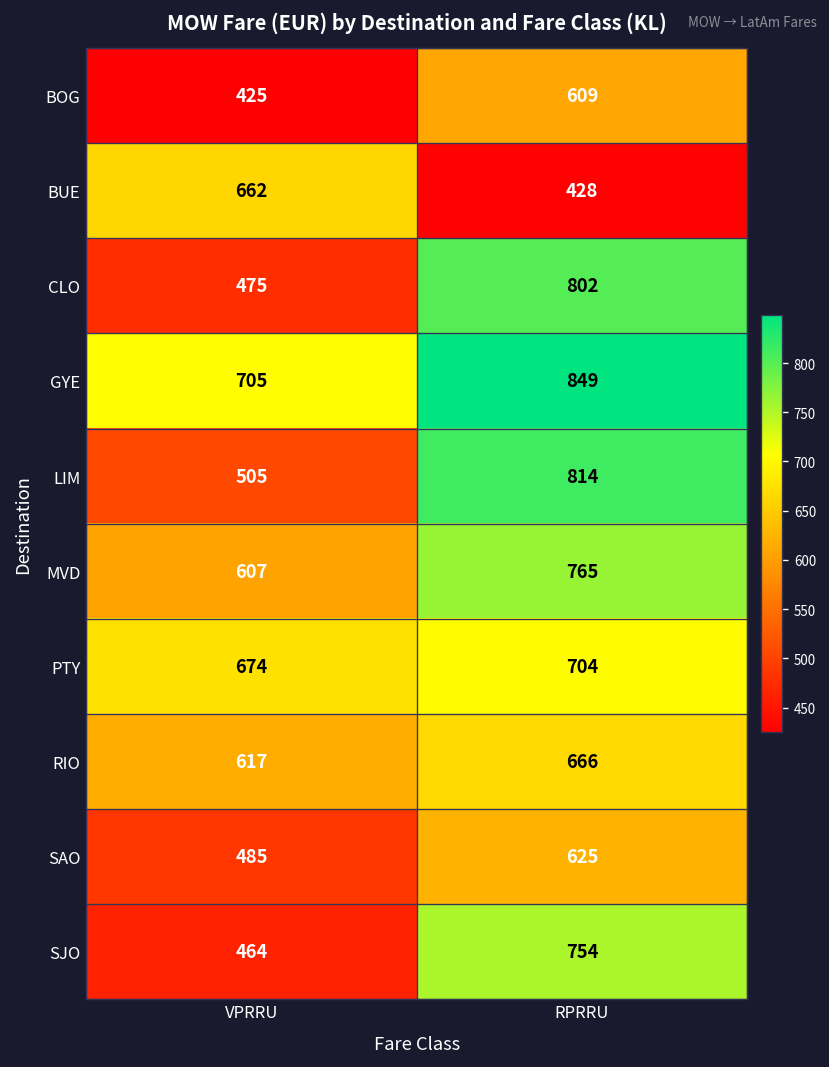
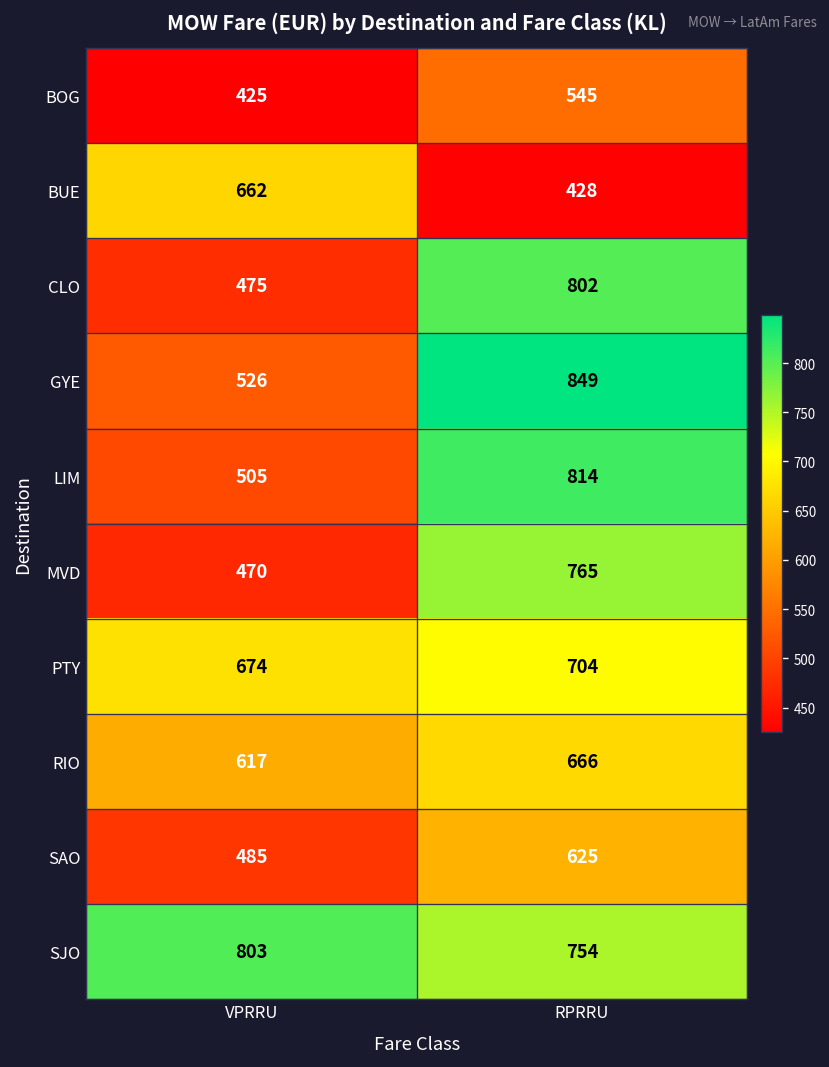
  {
    "BOG": {
      "VPRRU": 425,
-     "RPRRU": 609
+     "RPRRU": 545
    },
    "BUE": {
      "VPRRU": 662,
      "RPRRU": 428
    },
    "CLO": {
      "VPRRU": 475,
      "RPRRU": 802
    },
    "GYE": {
-     "VPRRU": 705,
+     "VPRRU": 526,
      "RPRRU": 849
    },
    "LIM": {
      "VPRRU": 505,
      "RPRRU": 814
    },
    "MVD": {
-     "VPRRU": 607,
+     "VPRRU": 470,
      "RPRRU": 765
    },
    "PTY": {
      "VPRRU": 674,
      "RPRRU": 704
    },
    "RIO": {
      "VPRRU": 617,
      "RPRRU": 666
    },
    "SAO": {
      "VPRRU": 485,
      "RPRRU": 625
    },
    "SJO": {
-     "VPRRU": 464,
+     "VPRRU": 803,
      "RPRRU": 754
    }
  }
